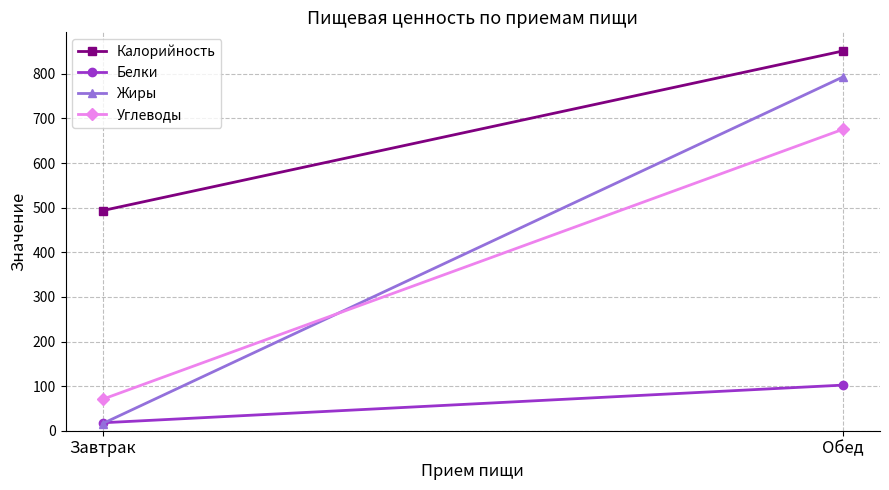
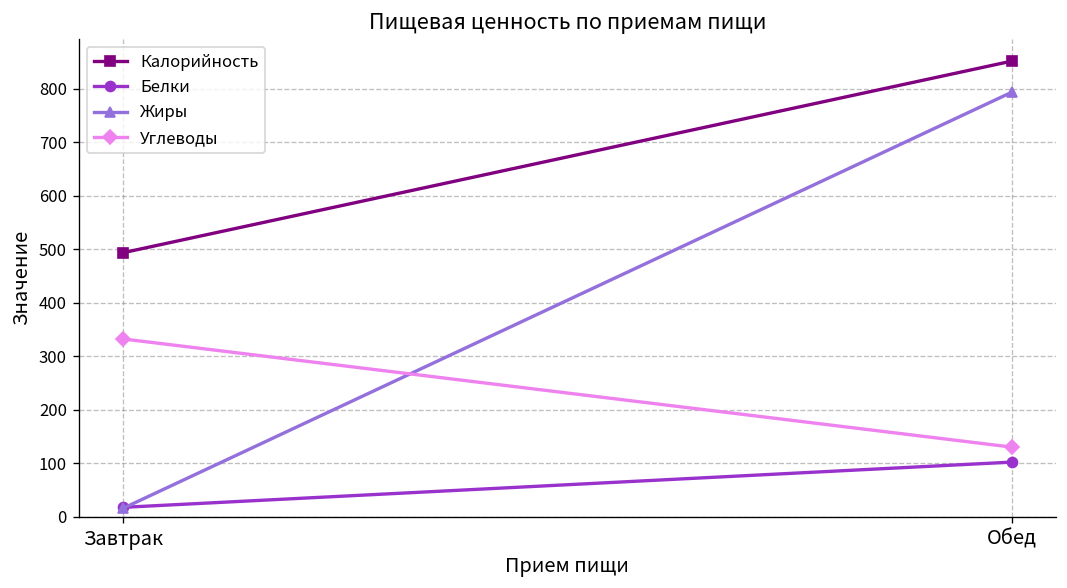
  {
    "Калорийность": {
      "Завтрак": 490,
      "Обед": 850
    },
    "Белки": {
      "Обед": 100
    },
    "Жиры": {
      "Обед": 790
    },
    "Углеводы": {
-     "Завтрак": 70,
-     "Обед": 680
+     "Завтрак": 330,
+     "Обед": 130
    }
  }
